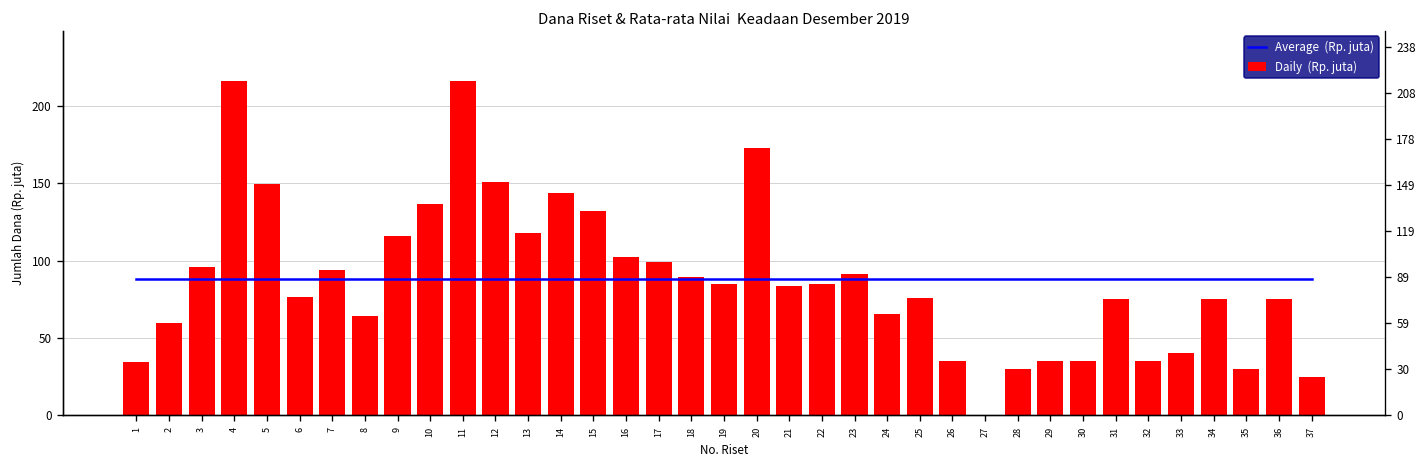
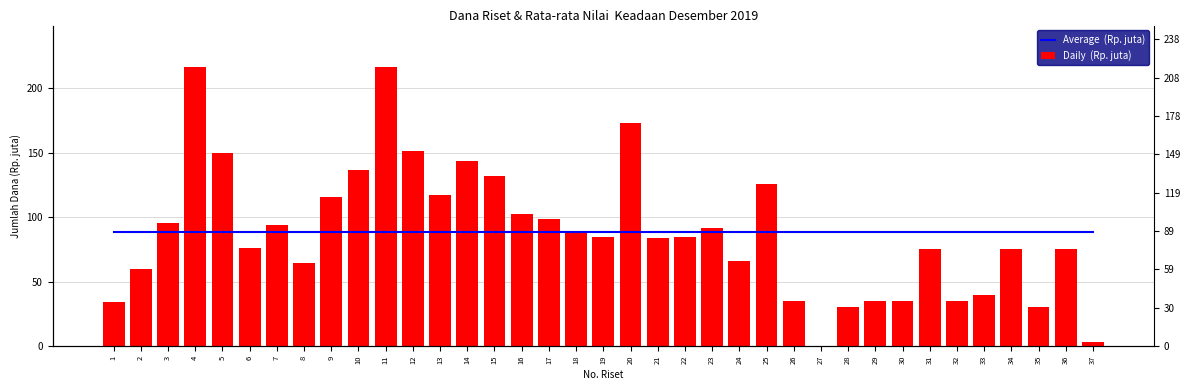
  {
    "Average (Rp. juta)": {
      "1": 88,
      "2": 88,
      "3": 88,
      "4": 88,
      "5": 88,
      "6": 88,
      "7": 88,
      "8": 88,
      "9": 88,
      "10": 88,
      "11": 88,
      "12": 88,
      "13": 88,
      "14": 88,
      "15": 88,
      "16": 88,
      "17": 88,
      "18": 88,
      "19": 88,
      "20": 88,
      "21": 88,
      "22": 88,
      "23": 88,
      "24": 88,
      "25": 88,
      "26": 88,
      "27": 88,
      "28": 88,
      "29": 88,
      "30": 88,
      "31": 88,
      "32": 88,
      "33": 88,
      "34": 88,
      "35": 88,
      "36": 88,
      "37": 88
    },
    "Daily (Rp. juta)": {
      "1": 34,
      "2": 60,
      "3": 96,
      "4": 216,
      "5": 150,
      "6": 76,
      "7": 94,
      "8": 64,
      "9": 116,
      "10": 137,
      "11": 216,
      "12": 151,
      "13": 118,
      "14": 144,
      "15": 132,
      "16": 103,
      "17": 99,
      "18": 89,
      "19": 85,
      "20": 173,
      "21": 84,
      "22": 85,
      "23": 92,
      "24": 66,
-     "25": 76,
+     "25": 126,
      "26": 35,
      "28": 30,
      "29": 35,
      "30": 35,
      "31": 75,
      "32": 35,
      "33": 40,
      "34": 75,
      "35": 30,
      "36": 75,
-     "37": 25
+     "37": 3
    }
  }
